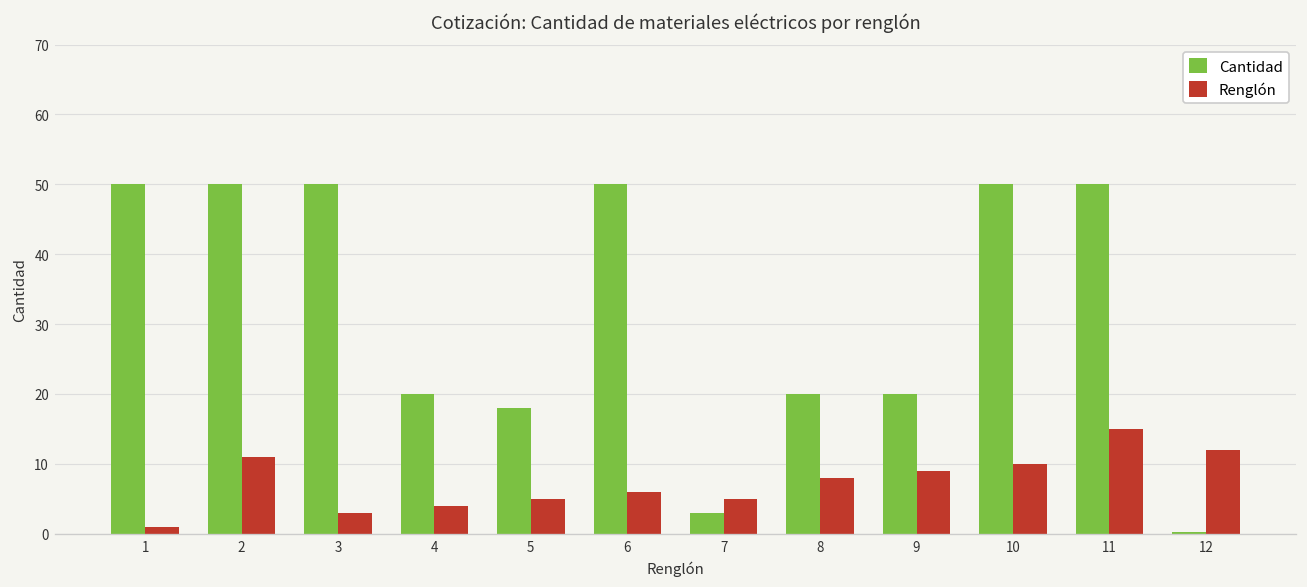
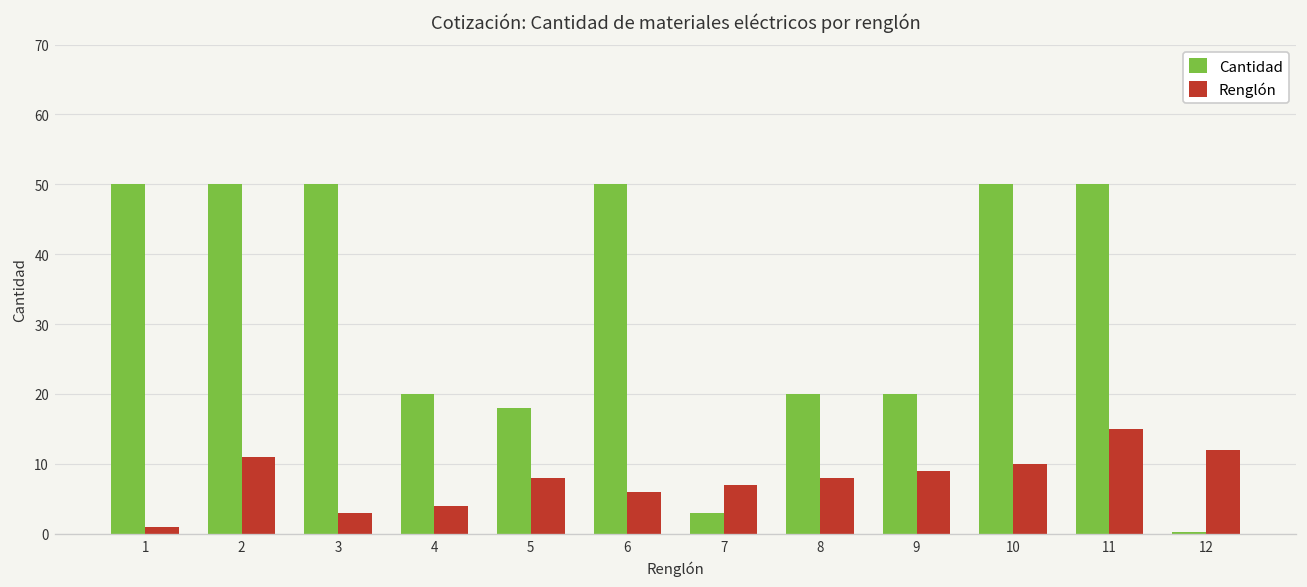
  {
    "Cantidad": {
      "1": 50,
      "2": 50,
      "3": 50,
      "4": 20,
      "5": 18,
      "6": 50,
      "7": 3,
      "8": 20,
      "9": 20,
      "10": 50,
      "11": 50
    },
    "Renglón": {
      "1": 1,
      "2": 11,
      "3": 3,
      "4": 4,
-     "5": 5,
+     "5": 8,
      "6": 6,
-     "7": 5,
+     "7": 7,
      "8": 8,
      "9": 9,
      "10": 10,
      "11": 15,
      "12": 12
    }
  }
